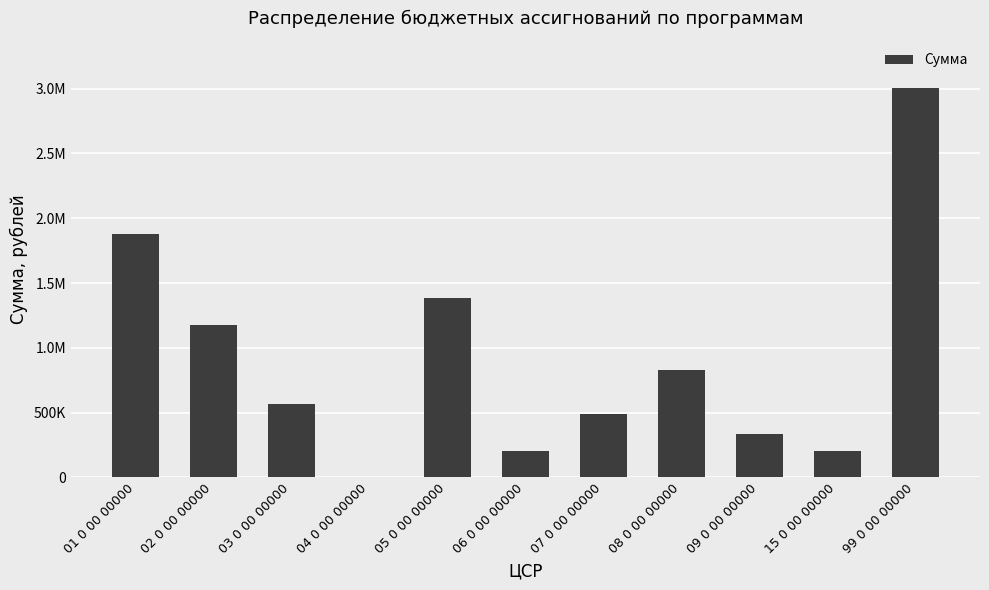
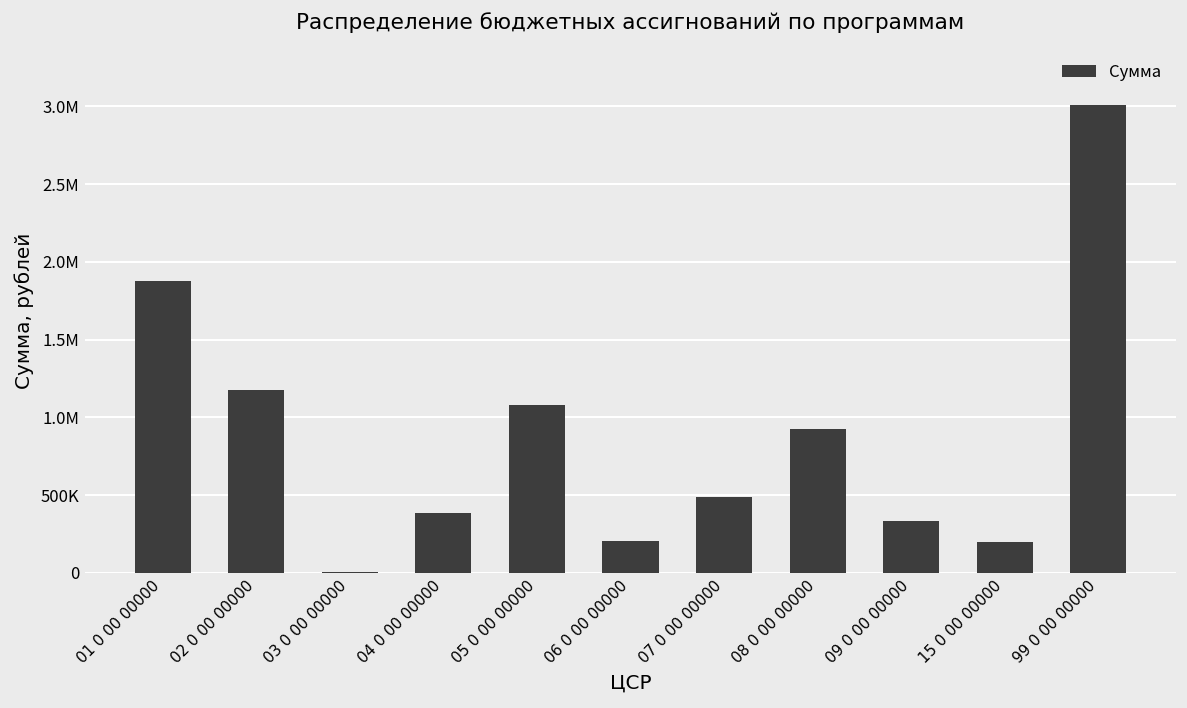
  {
    "01 0 00 00000": 1880000,
    "02 0 00 00000": 1180000,
-   "03 0 00 00000": 570000,
-   "04 0 00 00000": 0,
-   "05 0 00 00000": 1390000,
+   "03 0 00 00000": 10000,
+   "04 0 00 00000": 380000,
+   "05 0 00 00000": 1080000,
    "06 0 00 00000": 200000,
    "07 0 00 00000": 490000,
-   "08 0 00 00000": 830000,
+   "08 0 00 00000": 920000,
    "09 0 00 00000": 330000,
    "15 0 00 00000": 200000,
    "99 0 00 00000": 3010000
  }
